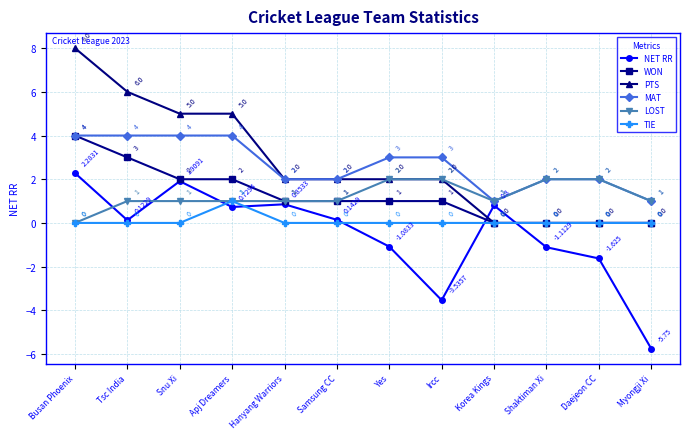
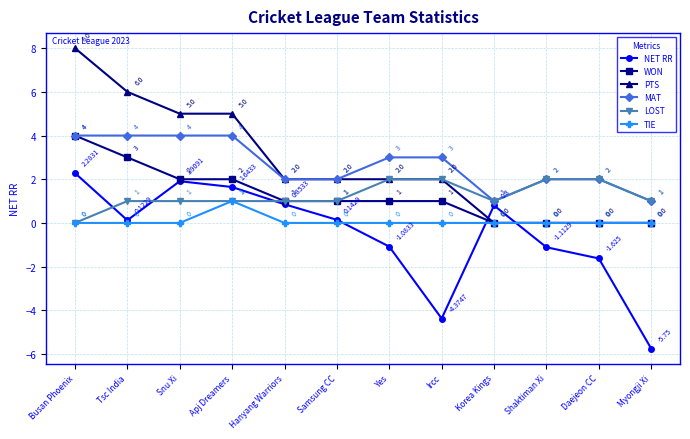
  {
    "NET RR": {
      "Busan Phoenix": 2.2831,
      "Tsc India": 0.1229,
-     "Apj Dreamers": 0.7294,
+     "Apj Dreamers": 1.6433,
      "Samsung CC": 0.1429,
      "Yes": -1.0833,
-     "Ircc": -3.5357,
+     "Ircc": -4.3747,
      "Shaktiman Xi": -1.1129,
      "Daejeon CC": -1.625,
      "Myongji Xi": -5.75
    },
    "TIE": {
      "Snu Xi": 0,
      "Hanyang Warriors": 0,
      "Yes": 0,
      "Ircc": 0
    }
  }
